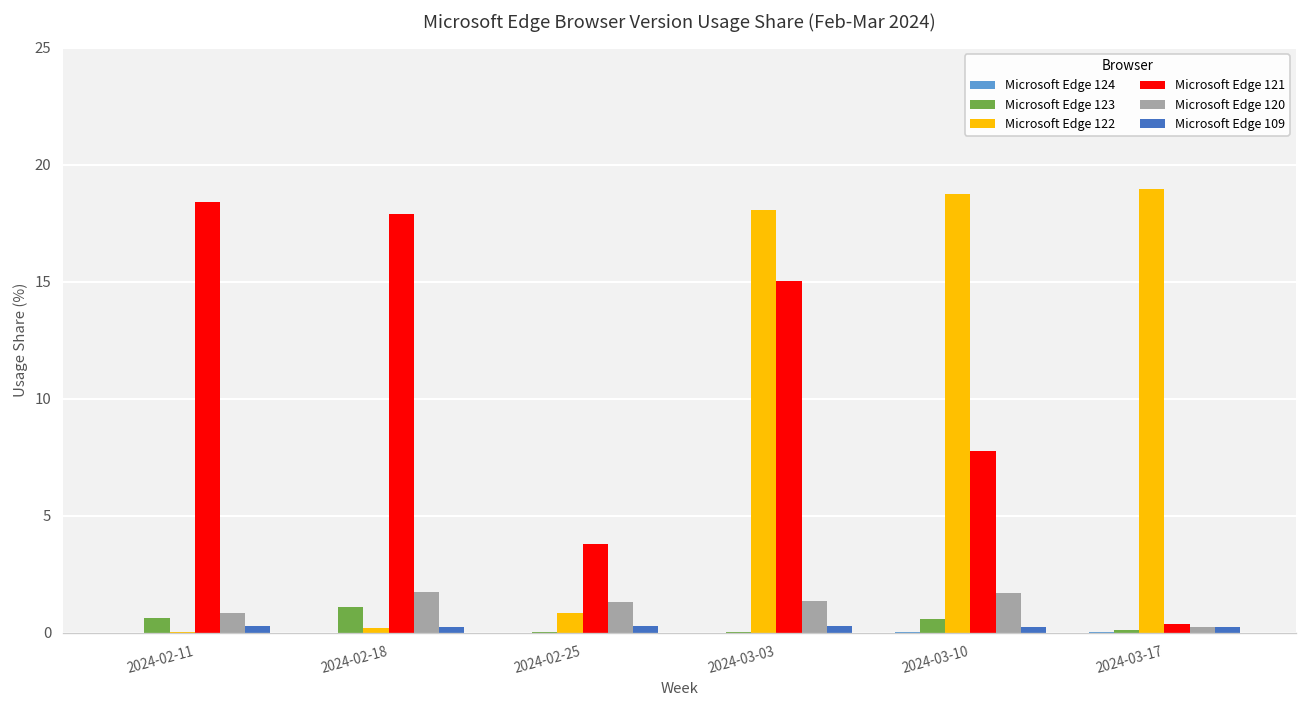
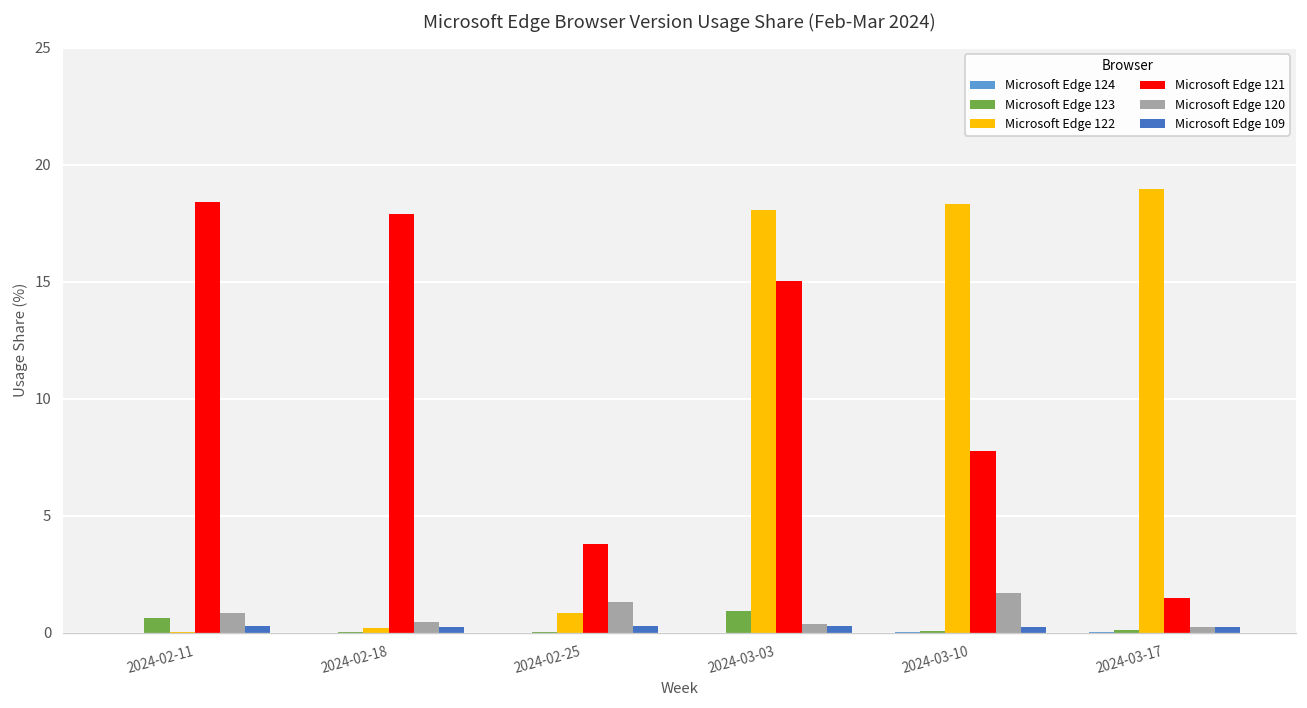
  {
    "Microsoft Edge 123": {
      "2024-02-11": 0.6,
-     "2024-02-18": 1.1,
-     "2024-03-03": 0.0,
-     "2024-03-10": 0.6
+     "2024-02-18": 0.0,
+     "2024-03-03": 0.9,
+     "2024-03-10": 0.1
    },
    "Microsoft Edge 122": {
      "2024-02-18": 0.2,
      "2024-02-25": 0.8,
      "2024-03-03": 18.1,
-     "2024-03-10": 18.8,
+     "2024-03-10": 18.3,
      "2024-03-17": 19.0
    },
    "Microsoft Edge 121": {
      "2024-02-11": 18.4,
      "2024-02-18": 17.9,
      "2024-02-25": 3.8,
      "2024-03-03": 15.0,
      "2024-03-10": 7.8,
-     "2024-03-17": 0.4
+     "2024-03-17": 1.5
    },
    "Microsoft Edge 120": {
      "2024-02-11": 0.9,
-     "2024-02-18": 1.7,
+     "2024-02-18": 0.4,
      "2024-02-25": 1.3,
-     "2024-03-03": 1.4,
+     "2024-03-03": 0.4,
      "2024-03-10": 1.7,
      "2024-03-17": 0.3
    }
  }
